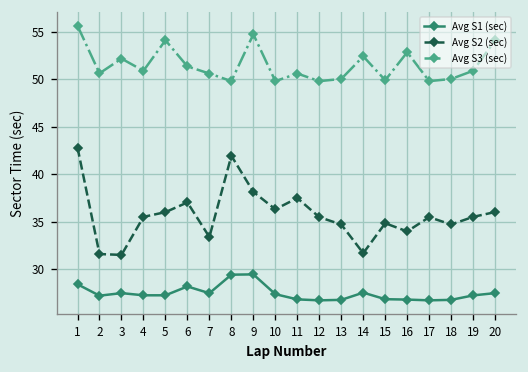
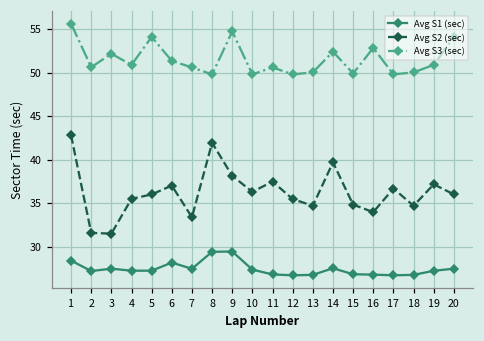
  {
    "Avg S2 (sec)": {
      "1": 43,
      "2": 32,
      "3": 32,
      "4": 36,
      "5": 36,
      "6": 37,
      "7": 33,
      "8": 42,
      "9": 38,
      "10": 36,
      "11": 38,
      "12": 35,
      "13": 35,
-     "14": 32,
+     "14": 40,
      "15": 35,
      "16": 34,
-     "17": 35,
+     "17": 37,
      "18": 35,
-     "19": 36,
+     "19": 37,
      "20": 36
    }
  }
